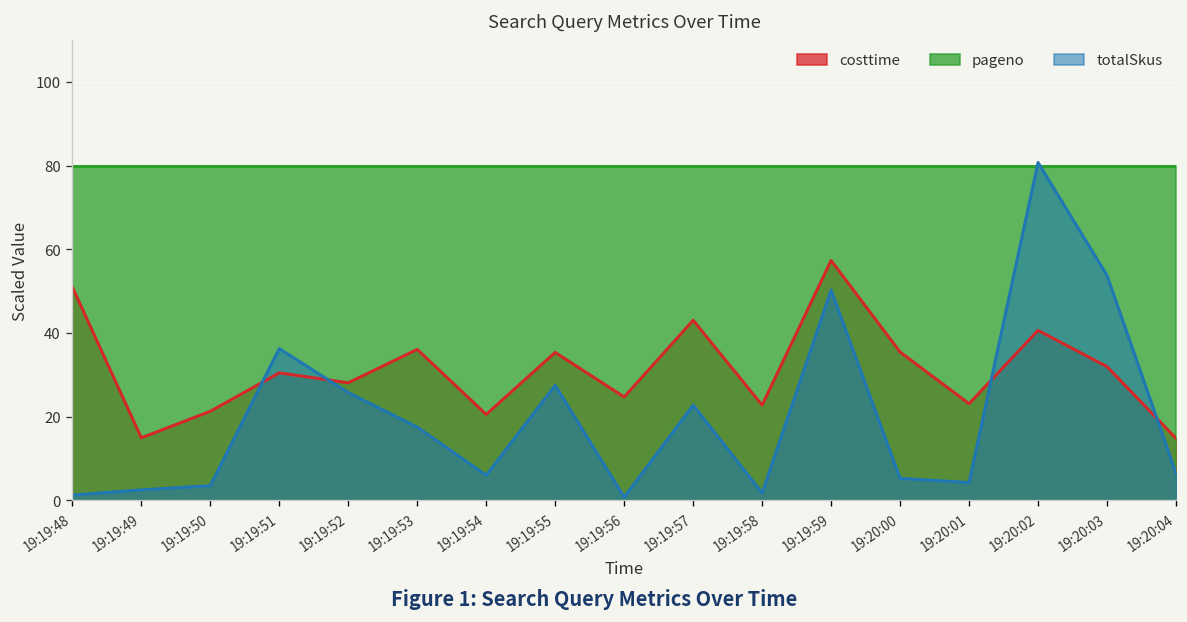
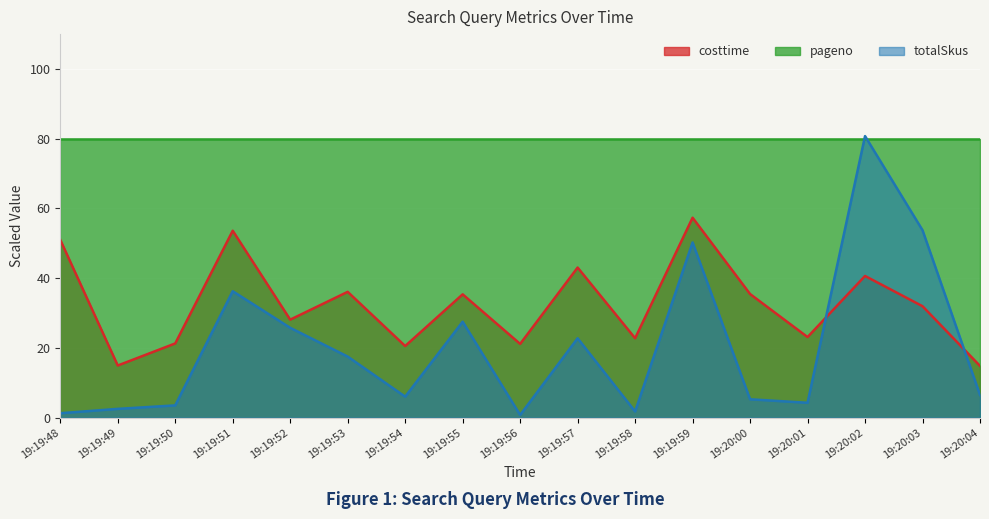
  {
    "costtime": {
      "19:19:48": 51,
      "19:19:49": 15,
      "19:19:50": 21,
-     "19:19:51": 30,
+     "19:19:51": 54,
      "19:19:52": 28,
      "19:19:53": 36,
      "19:19:54": 21,
      "19:19:55": 35,
-     "19:19:56": 25,
+     "19:19:56": 21,
      "19:19:57": 43,
      "19:19:58": 23,
      "19:19:59": 57,
      "19:20:00": 35,
      "19:20:01": 23,
      "19:20:02": 41,
      "19:20:03": 32,
      "19:20:04": 15
    },
    "pageno": {
      "19:19:48": 80,
      "19:19:49": 80,
      "19:19:50": 80,
      "19:19:51": 80,
      "19:19:52": 80,
      "19:19:53": 80,
      "19:19:54": 80,
      "19:19:55": 80,
      "19:19:56": 80,
      "19:19:57": 80,
      "19:19:58": 80,
      "19:19:59": 80,
      "19:20:00": 80,
      "19:20:01": 80,
      "19:20:02": 80,
      "19:20:03": 80,
      "19:20:04": 80
    },
    "totalSkus": {
      "19:19:48": 1,
      "19:19:49": 3,
      "19:19:50": 4,
      "19:19:51": 36,
      "19:19:52": 26,
      "19:19:53": 18,
      "19:19:54": 6,
      "19:19:55": 28,
      "19:19:56": 1,
      "19:19:57": 23,
      "19:19:58": 2,
      "19:19:59": 50,
      "19:20:00": 5,
      "19:20:01": 4,
      "19:20:02": 81,
      "19:20:03": 54,
      "19:20:04": 7
    }
  }
